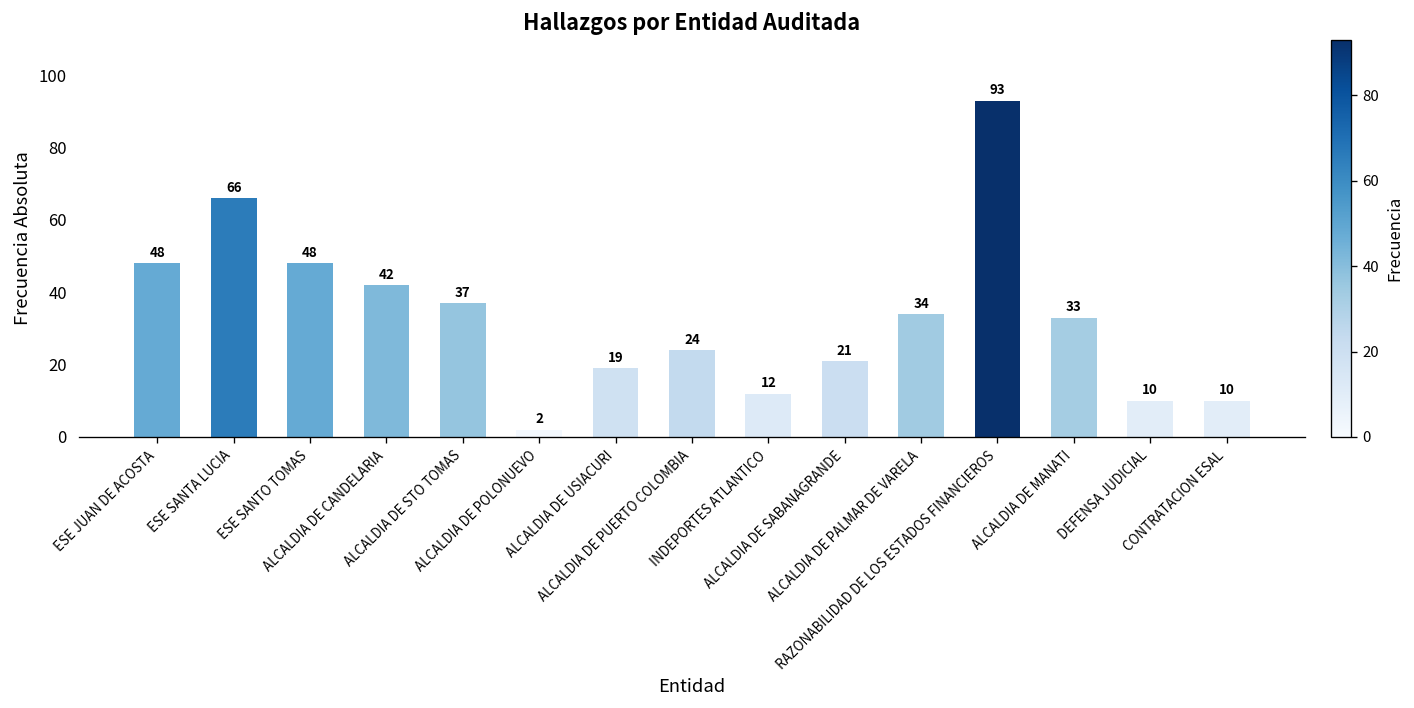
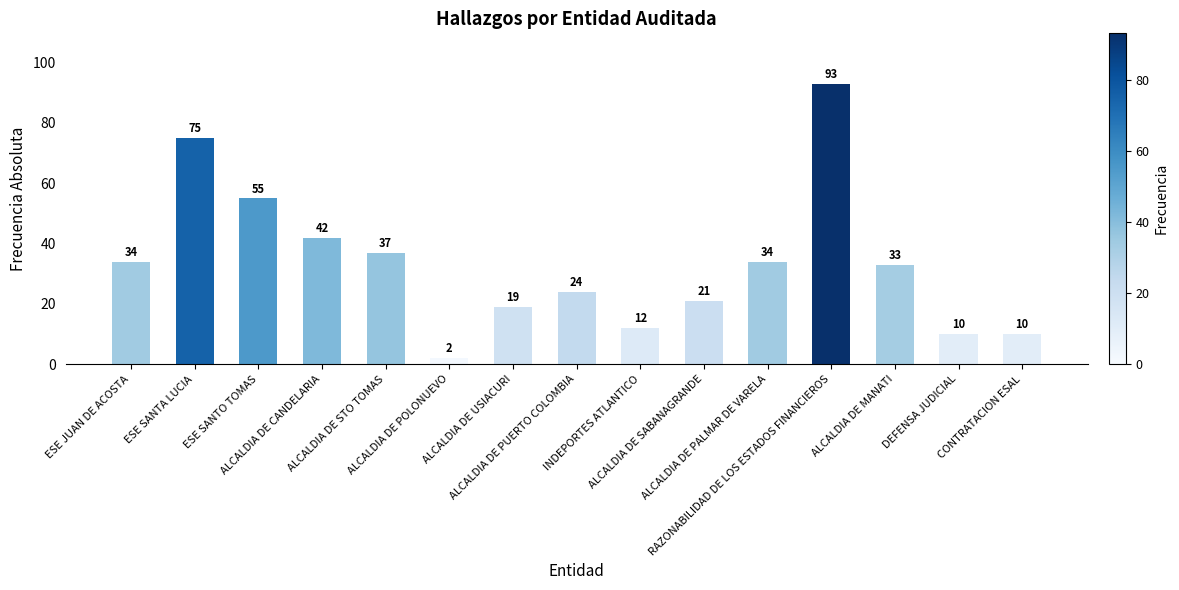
  {
-   "ESE JUAN DE ACOSTA": 48,
-   "ESE SANTA LUCIA": 66,
-   "ESE SANTO TOMAS": 48,
+   "ESE JUAN DE ACOSTA": 34,
+   "ESE SANTA LUCIA": 75,
+   "ESE SANTO TOMAS": 55,
    "ALCALDIA DE CANDELARIA": 42,
    "ALCALDIA DE STO TOMAS": 37,
    "ALCALDIA DE POLONUEVO": 2,
    "ALCALDIA DE USIACURI": 19,
    "ALCALDIA DE PUERTO COLOMBIA": 24,
    "INDEPORTES ATLANTICO": 12,
    "ALCALDIA DE SABANAGRANDE": 21,
    "ALCALDIA DE PALMAR DE VARELA": 34,
    "RAZONABILIDAD DE LOS ESTADOS FINANCIEROS": 93,
    "ALCALDIA DE MANATI": 33,
    "DEFENSA JUDICIAL": 10,
    "CONTRATACION ESAL": 10
  }
